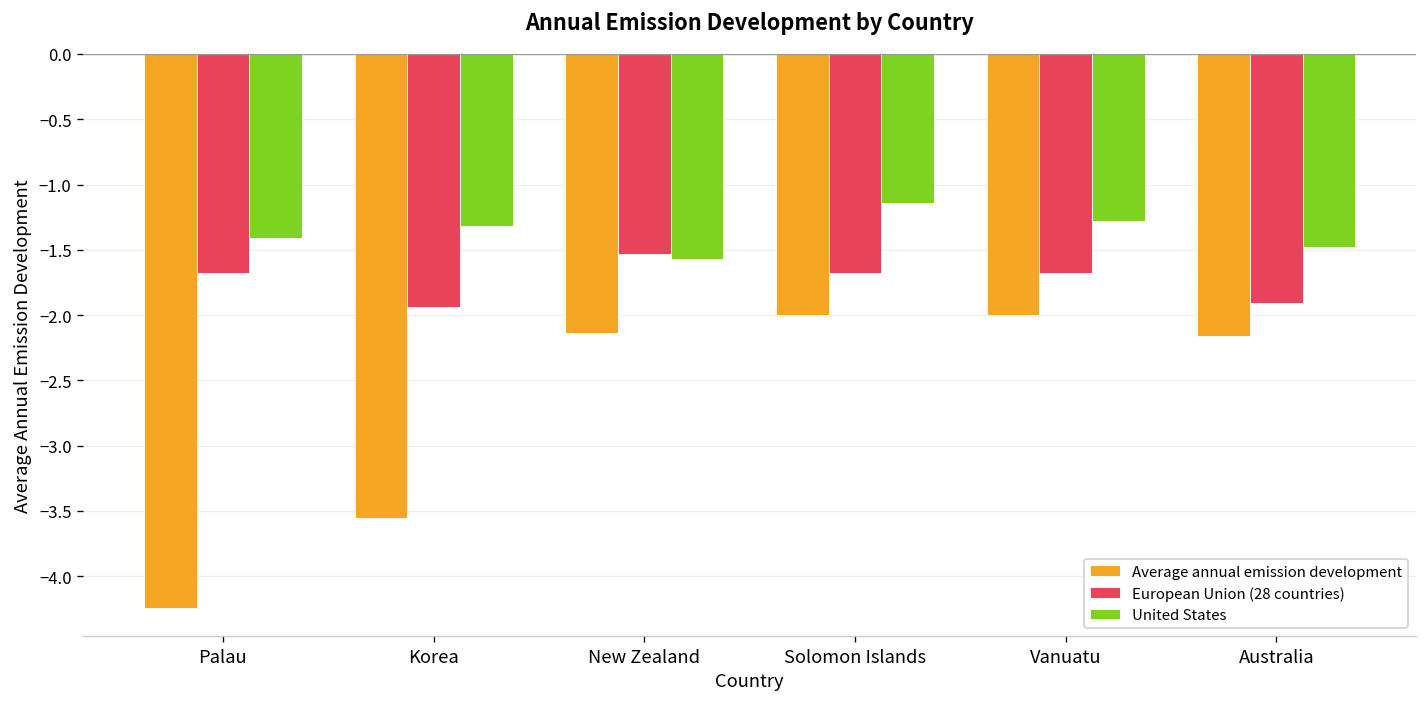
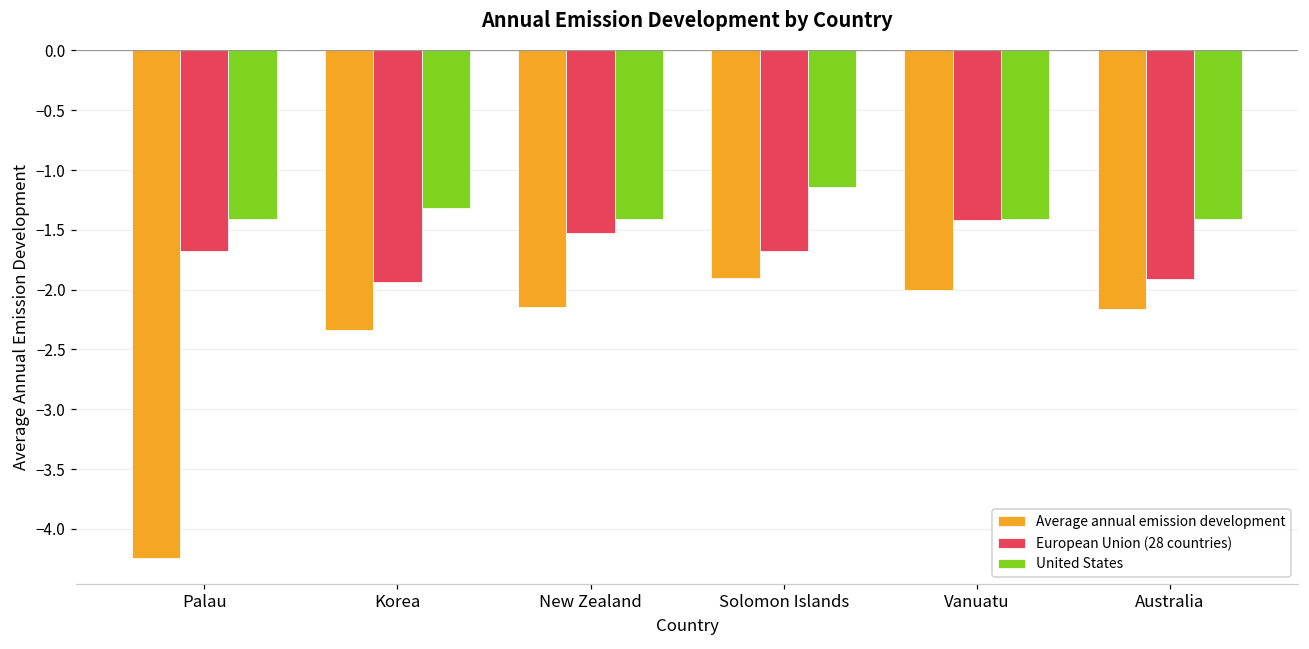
  {
    "Average annual emission development": {
      "Palau": -4.25,
-     "Korea": -3.55,
+     "Korea": -2.33,
      "New Zealand": -2.14,
-     "Solomon Islands": -2.0,
+     "Solomon Islands": -1.9,
      "Vanuatu": -2.00,
      "Australia": -2.16
    },
    "European Union (28 countries)": {
      "Palau": -1.68,
      "Korea": -1.94,
      "New Zealand": -1.53,
      "Solomon Islands": -1.68,
-     "Vanuatu": -1.68,
+     "Vanuatu": -1.42,
      "Australia": -1.91
    },
    "United States": {
      "Palau": -1.41,
      "Korea": -1.32,
-     "New Zealand": -1.57,
+     "New Zealand": -1.41,
      "Solomon Islands": -1.14,
-     "Vanuatu": -1.28,
-     "Australia": -1.48
+     "Vanuatu": -1.41,
+     "Australia": -1.41
    }
  }
